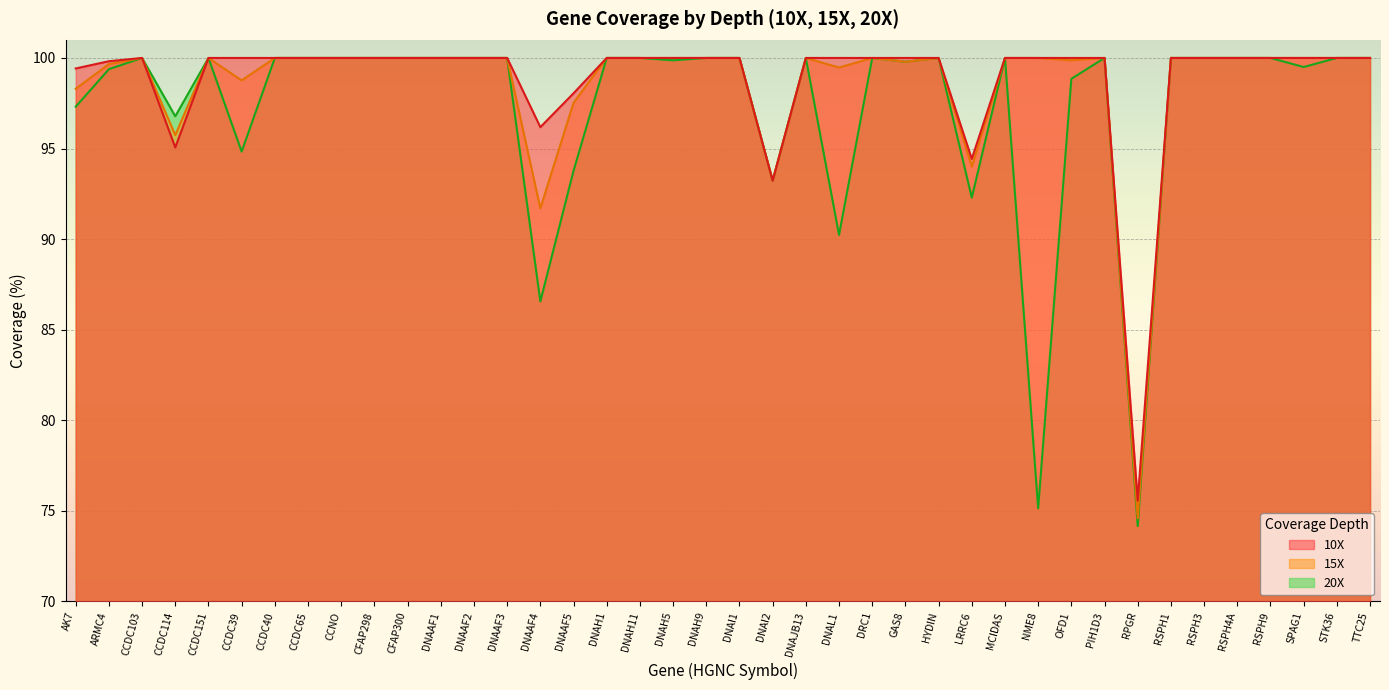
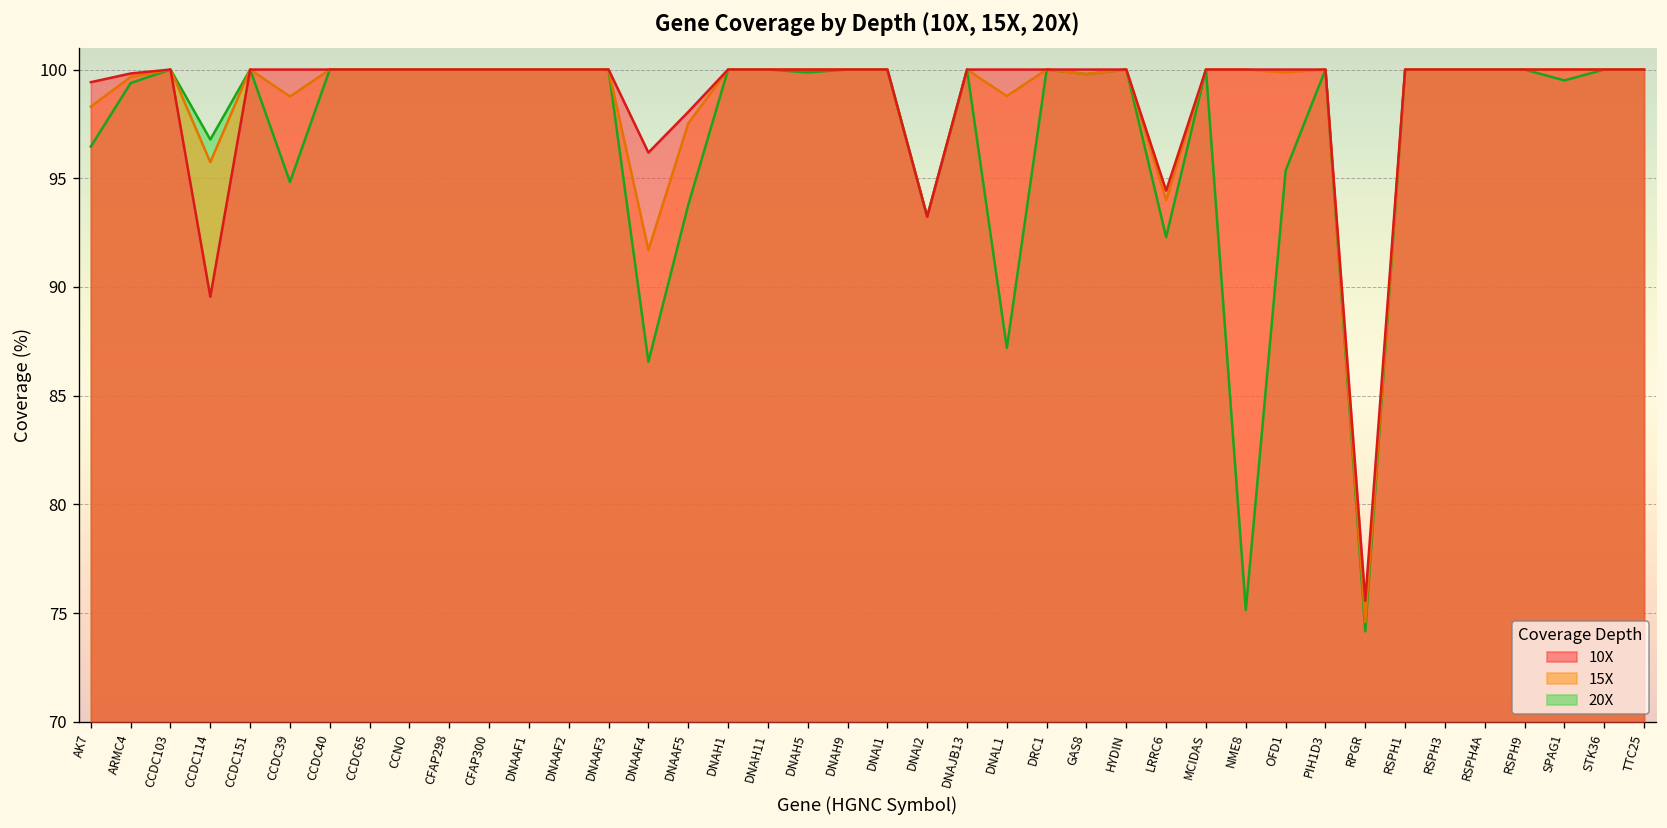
  {
    "10X": {
      "AK7": 99.4,
      "ARMC4": 99.8,
-     "CCDC114": 95.1,
+     "CCDC114": 89.6,
      "CCDC39": 100.0,
      "DNAAF4": 96.2,
      "DNAAF5": 98.1,
      "DNAL1": 100.0,
      "GAS8": 100.0,
      "LRRC6": 94.4,
      "RPGR": 75.6
    },
    "15X": {
      "AK7": 98.3,
      "ARMC4": 99.7,
      "CCDC114": 95.7,
      "CCDC39": 98.8,
      "DNAAF4": 91.7,
      "DNAAF5": 97.5,
-     "DNAL1": 99.5,
+     "DNAL1": 98.8,
      "LRRC6": 94.0,
      "RPGR": 74.6
    },
    "20X": {
-     "AK7": 97.3,
+     "AK7": 96.5,
      "ARMC4": 99.4,
      "CCDC114": 96.8,
      "CCDC39": 94.8,
      "DNAAF4": 86.6,
      "DNAAF5": 93.8,
-     "DNAL1": 90.2,
+     "DNAL1": 87.2,
      "LRRC6": 92.3,
      "NME8": 75.1,
-     "OFD1": 98.9,
+     "OFD1": 95.4,
      "RPGR": 74.2,
      "SPAG1": 99.5
    }
  }
